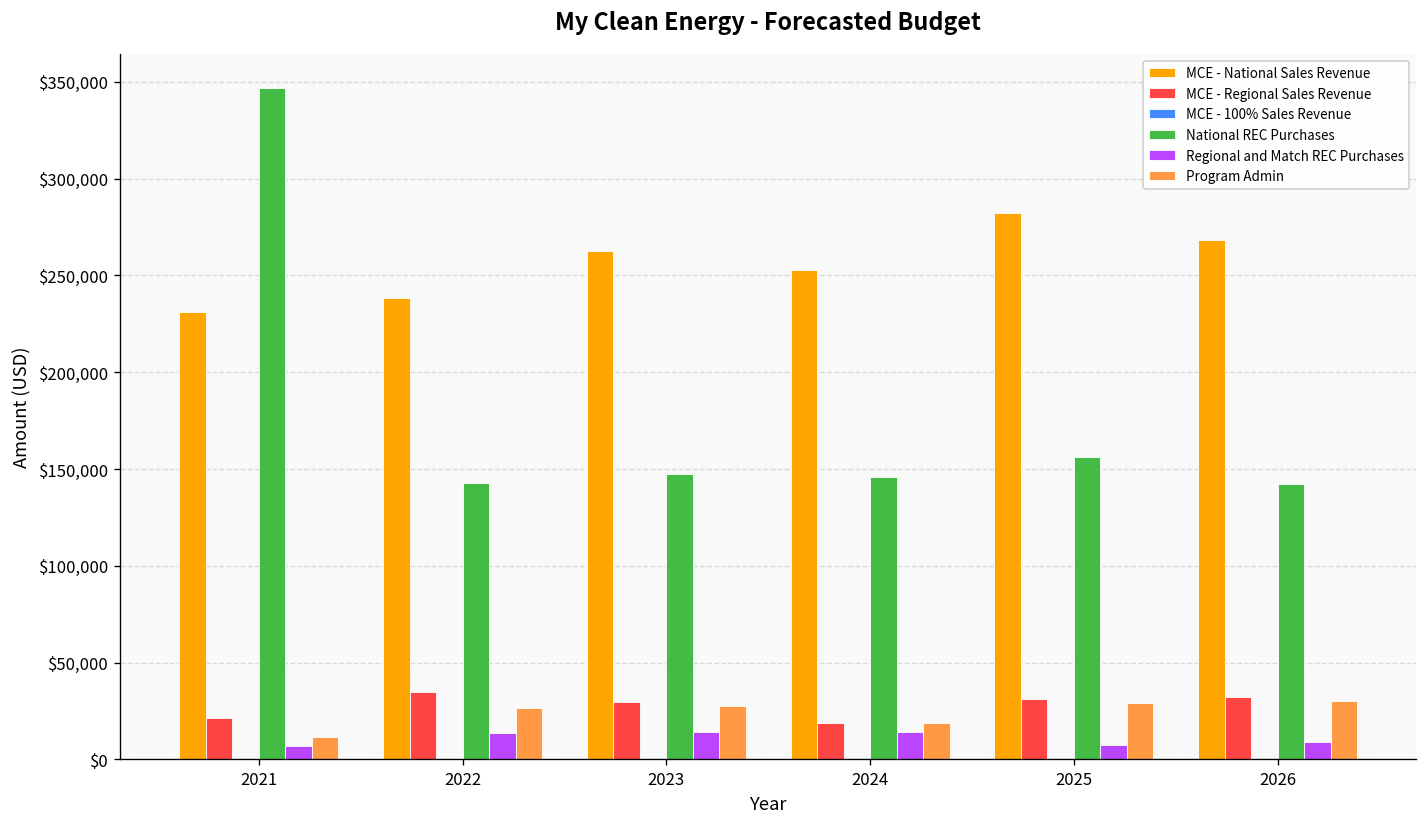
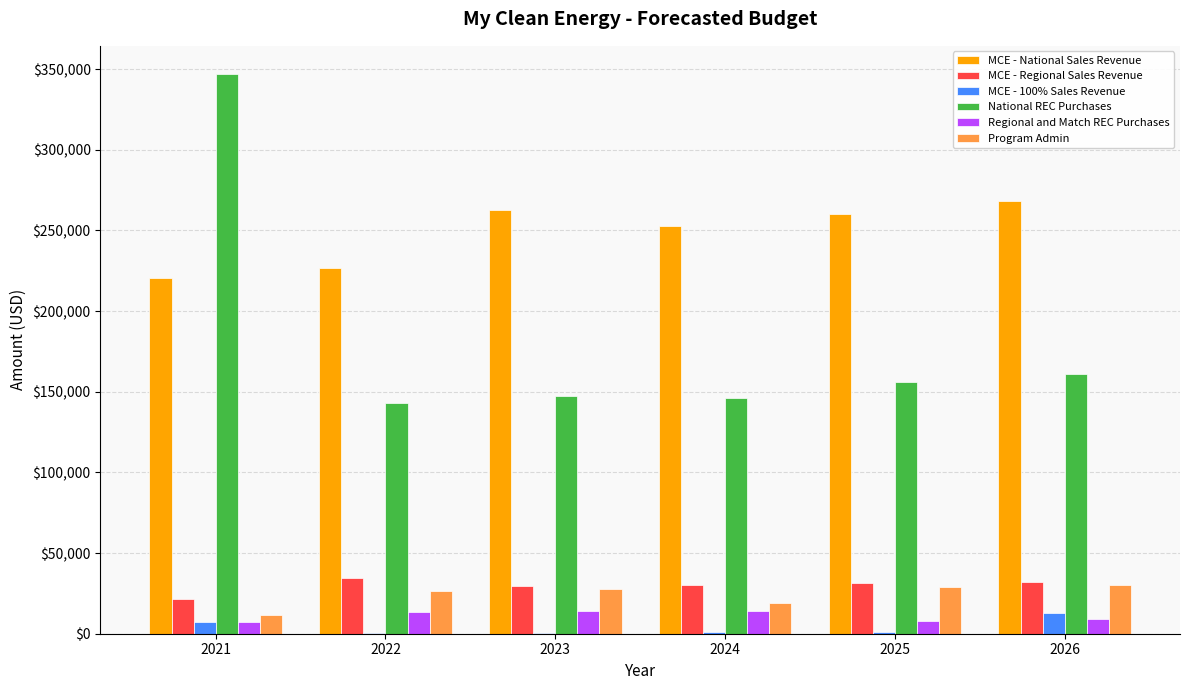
  {
    "MCE - National Sales Revenue": {
-     "2021": "$231,000",
-     "2022": "$238,000",
+     "2021": "$220,000",
+     "2022": "$227,000",
      "2023": "$263,000",
      "2024": "$253,000",
-     "2025": "$282,000",
+     "2025": "$260,000",
      "2026": "$268,000"
    },
    "MCE - Regional Sales Revenue": {
      "2021": "$21,000",
      "2022": "$35,000",
      "2023": "$30,000",
-     "2024": "$19,000",
+     "2024": "$30,000",
      "2025": "$31,000",
      "2026": "$32,000"
    },
    "MCE - 100% Sales Revenue": {
-     "2021": "$1,000",
-     "2026": "$1,000"
+     "2021": "$7,000",
+     "2026": "$13,000"
    },
    "National REC Purchases": {
      "2021": "$347,000",
      "2022": "$143,000",
      "2023": "$147,000",
      "2024": "$146,000",
      "2025": "$156,000",
-     "2026": "$142,000"
+     "2026": "$161,000"
    },
    "Regional and Match REC Purchases": {
      "2021": "$7,000",
      "2022": "$14,000",
      "2023": "$14,000",
      "2024": "$14,000",
      "2025": "$8,000",
      "2026": "$9,000"
    },
    "Program Admin": {
      "2021": "$11,000",
      "2022": "$27,000",
      "2023": "$28,000",
      "2024": "$19,000",
      "2025": "$29,000",
      "2026": "$30,000"
    }
  }
